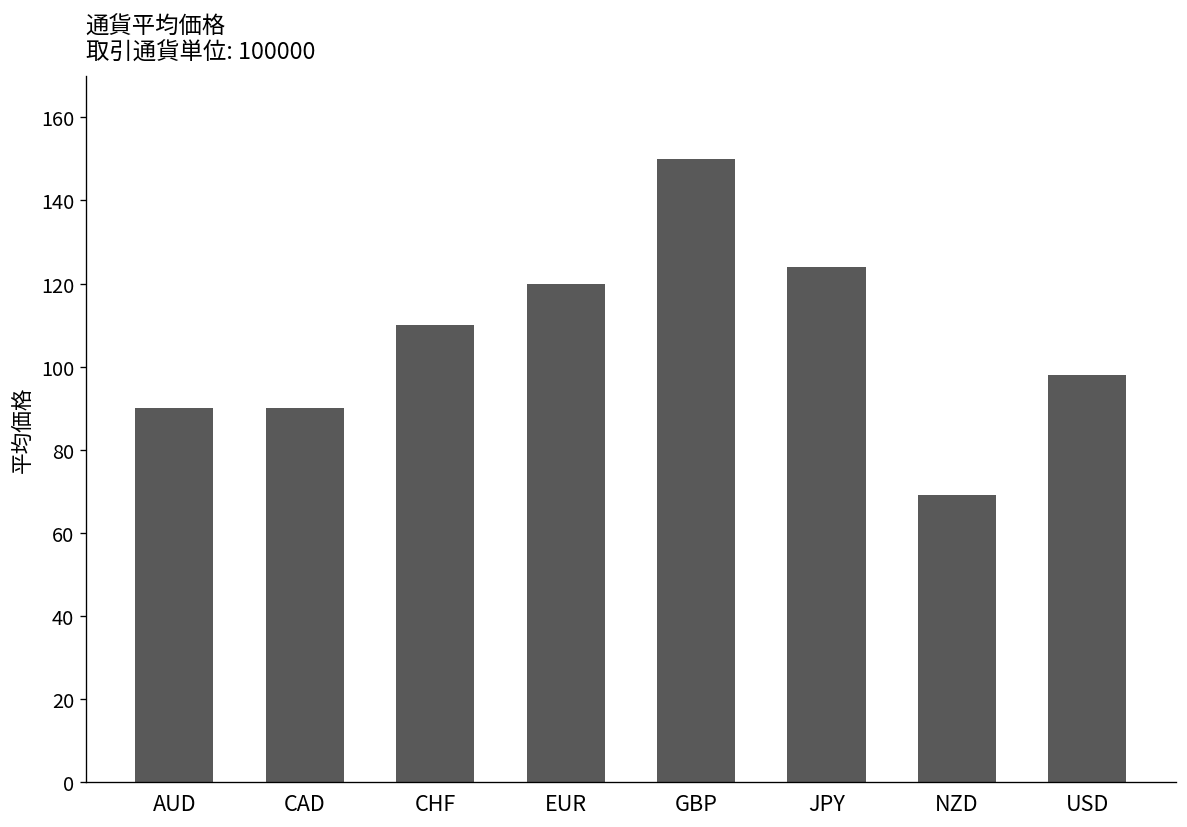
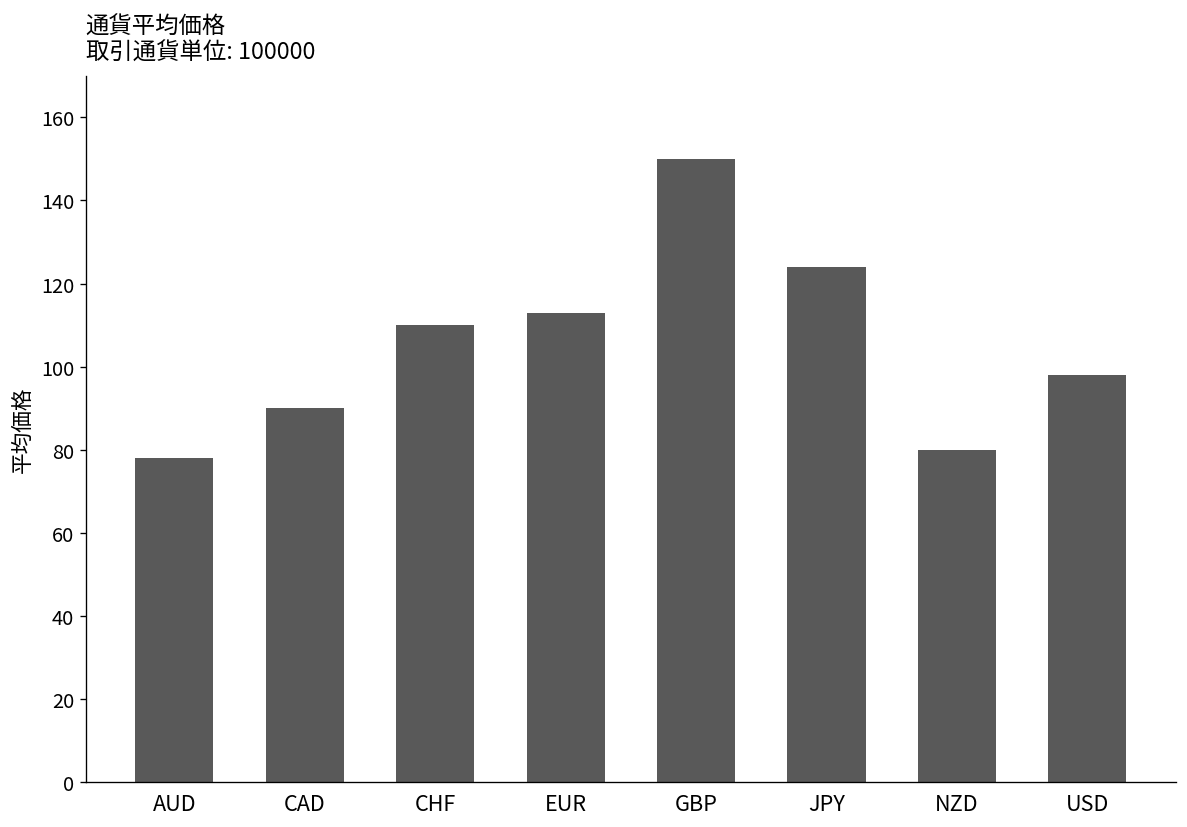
  {
-   "AUD": 90,
+   "AUD": 78,
    "CAD": 90,
    "CHF": 110,
-   "EUR": 120,
+   "EUR": 113,
    "GBP": 150,
    "JPY": 124,
-   "NZD": 69,
+   "NZD": 80,
    "USD": 98
  }
